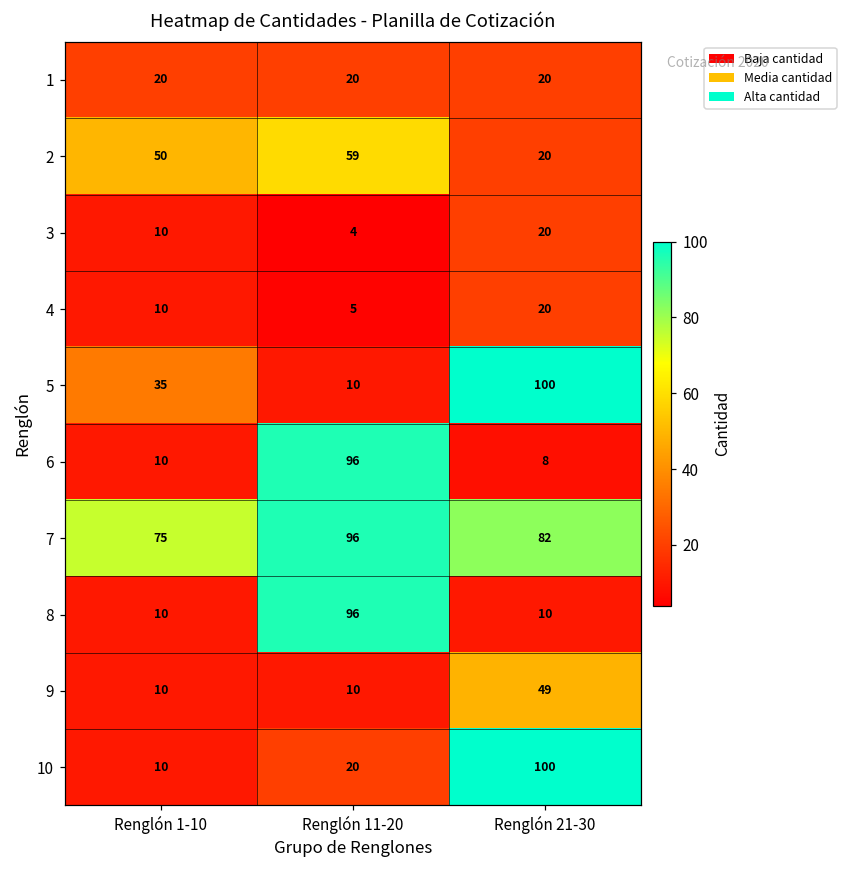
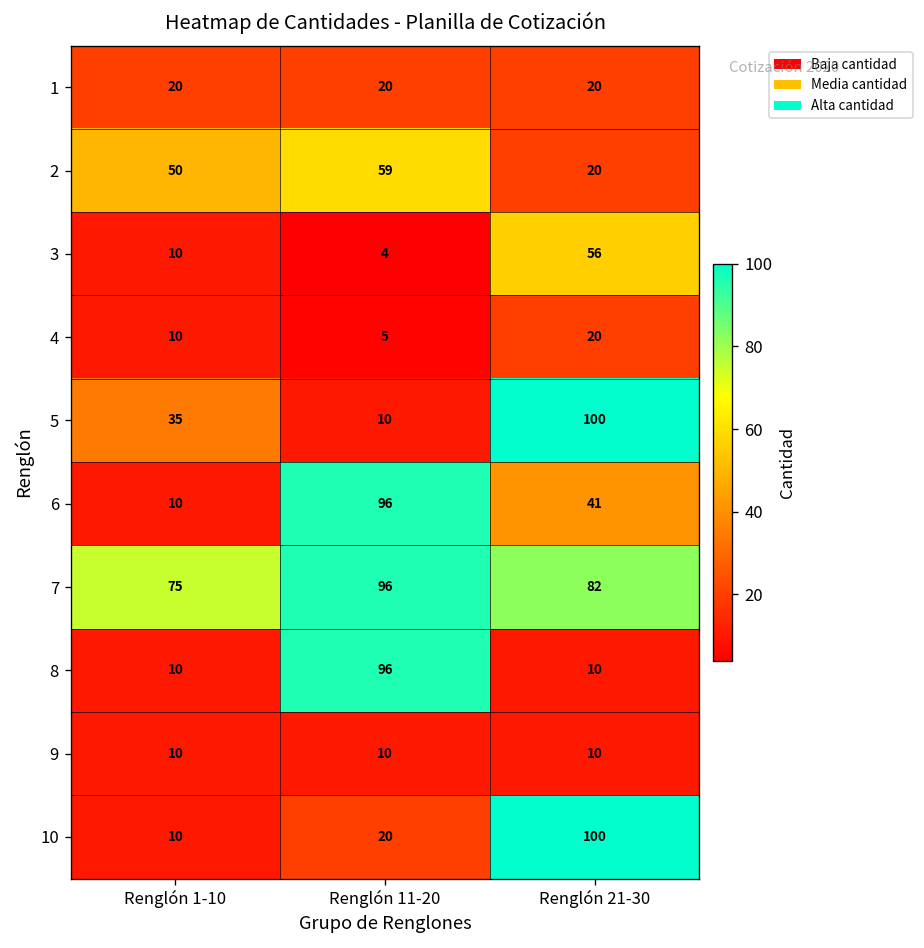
  {
    "1": {
      "Renglón 1-10": 20,
      "Renglón 11-20": 20,
      "Renglón 21-30": 20
    },
    "2": {
      "Renglón 1-10": 50,
      "Renglón 11-20": 59,
      "Renglón 21-30": 20
    },
    "3": {
      "Renglón 1-10": 10,
      "Renglón 11-20": 4,
-     "Renglón 21-30": 20
+     "Renglón 21-30": 56
    },
    "4": {
      "Renglón 1-10": 10,
      "Renglón 11-20": 5,
      "Renglón 21-30": 20
    },
    "5": {
      "Renglón 1-10": 35,
      "Renglón 11-20": 10,
      "Renglón 21-30": 100
    },
    "6": {
      "Renglón 1-10": 10,
      "Renglón 11-20": 96,
-     "Renglón 21-30": 8
+     "Renglón 21-30": 41
    },
    "7": {
      "Renglón 1-10": 75,
      "Renglón 11-20": 96,
      "Renglón 21-30": 82
    },
    "8": {
      "Renglón 1-10": 10,
      "Renglón 11-20": 96,
      "Renglón 21-30": 10
    },
    "9": {
      "Renglón 1-10": 10,
      "Renglón 11-20": 10,
-     "Renglón 21-30": 49
+     "Renglón 21-30": 10
    },
    "10": {
      "Renglón 1-10": 10,
      "Renglón 11-20": 20,
      "Renglón 21-30": 100
    }
  }
